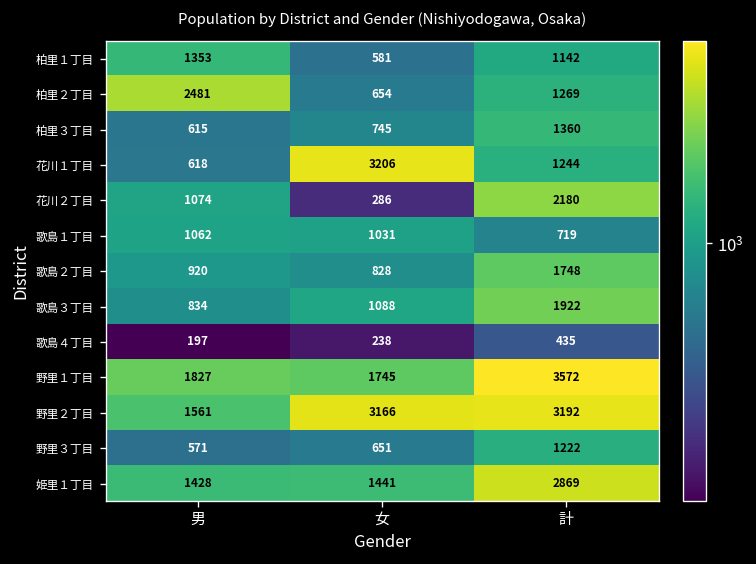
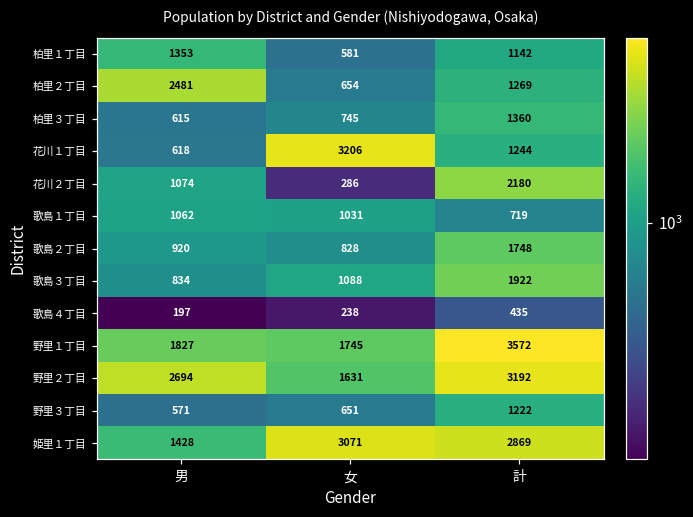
  {
    "柏里１丁目": {
      "男": 1353,
      "女": 581,
      "計": 1142
    },
    "柏里２丁目": {
      "男": 2481,
      "女": 654,
      "計": 1269
    },
    "柏里３丁目": {
      "男": 615,
      "女": 745,
      "計": 1360
    },
    "花川１丁目": {
      "男": 618,
      "女": 3206,
      "計": 1244
    },
    "花川２丁目": {
      "男": 1074,
      "女": 286,
      "計": 2180
    },
    "歌島１丁目": {
      "男": 1062,
      "女": 1031,
      "計": 719
    },
    "歌島２丁目": {
      "男": 920,
      "女": 828,
      "計": 1748
    },
    "歌島３丁目": {
      "男": 834,
      "女": 1088,
      "計": 1922
    },
    "歌島４丁目": {
      "男": 197,
      "女": 238,
      "計": 435
    },
    "野里１丁目": {
      "男": 1827,
      "女": 1745,
      "計": 3572
    },
    "野里２丁目": {
-     "男": 1561,
-     "女": 3166,
+     "男": 2694,
+     "女": 1631,
      "計": 3192
    },
    "野里３丁目": {
      "男": 571,
      "女": 651,
      "計": 1222
    },
    "姫里１丁目": {
      "男": 1428,
-     "女": 1441,
+     "女": 3071,
      "計": 2869
    }
  }
